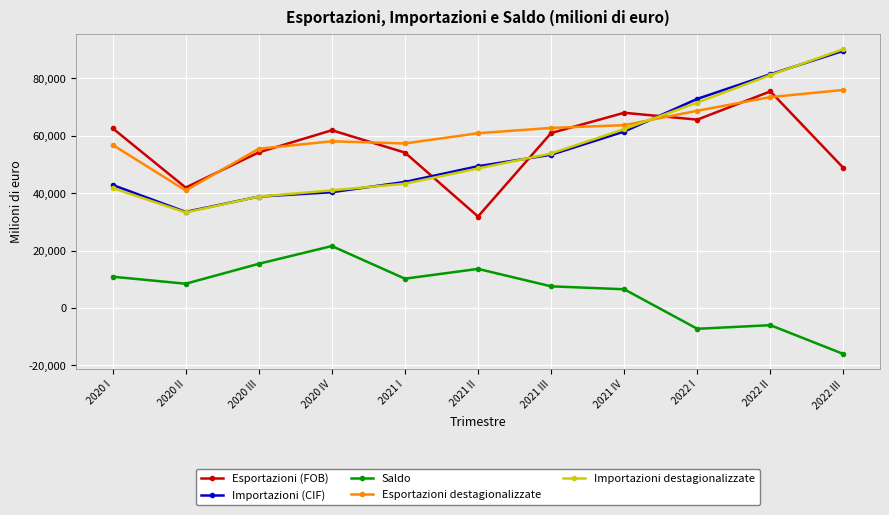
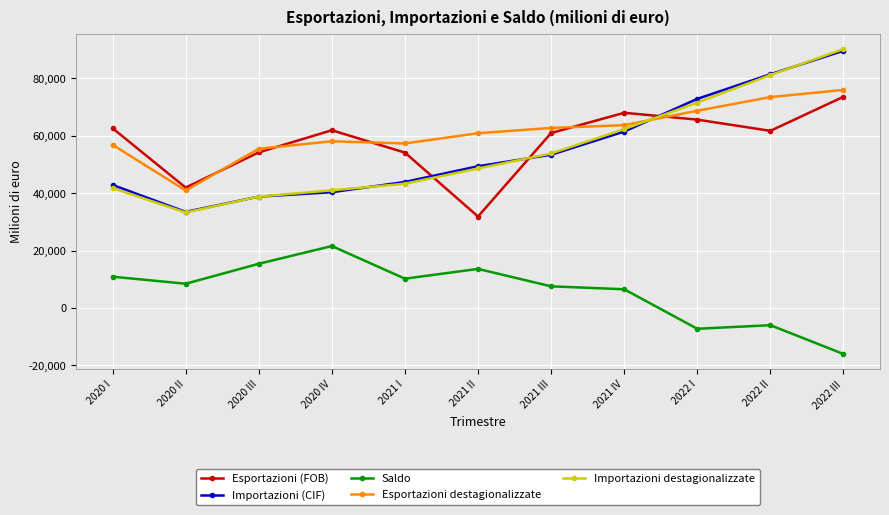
  {
    "Esportazioni (FOB)": {
      "2020 I": "63,000",
      "2020 II": "42,000",
      "2020 III": "54,000",
      "2020 IV": "62,000",
      "2021 I": "54,000",
      "2021 II": "32,000",
      "2021 III": "61,000",
      "2021 IV": "68,000",
      "2022 I": "66,000",
-     "2022 II": "75,000",
-     "2022 III": "49,000"
+     "2022 II": "62,000",
+     "2022 III": "74,000"
    },
    "Importazioni (CIF)": {
      "2020 I": "43,000",
      "2022 I": "73,000"
    },
    "Saldo": {
      "2020 I": "11,000",
      "2020 II": "8,000",
      "2020 III": "15,000",
      "2020 IV": "22,000",
      "2021 I": "10,000",
      "2021 II": "14,000",
      "2021 III": "8,000",
      "2021 IV": "7,000",
      "2022 I": "-7,000",
      "2022 II": "-6,000",
      "2022 III": "-16,000"
    },
    "Esportazioni destagionalizzate": {
      "2020 I": "57,000",
      "2020 II": "41,000",
      "2020 III": "55,000",
      "2020 IV": "58,000",
      "2021 I": "57,000",
      "2021 II": "61,000",
      "2021 III": "63,000",
      "2021 IV": "64,000",
      "2022 I": "69,000",
      "2022 II": "73,000",
      "2022 III": "76,000"
    },
    "Importazioni destagionalizzate": {
      "2020 I": "42,000",
      "2022 I": "72,000"
    }
  }
